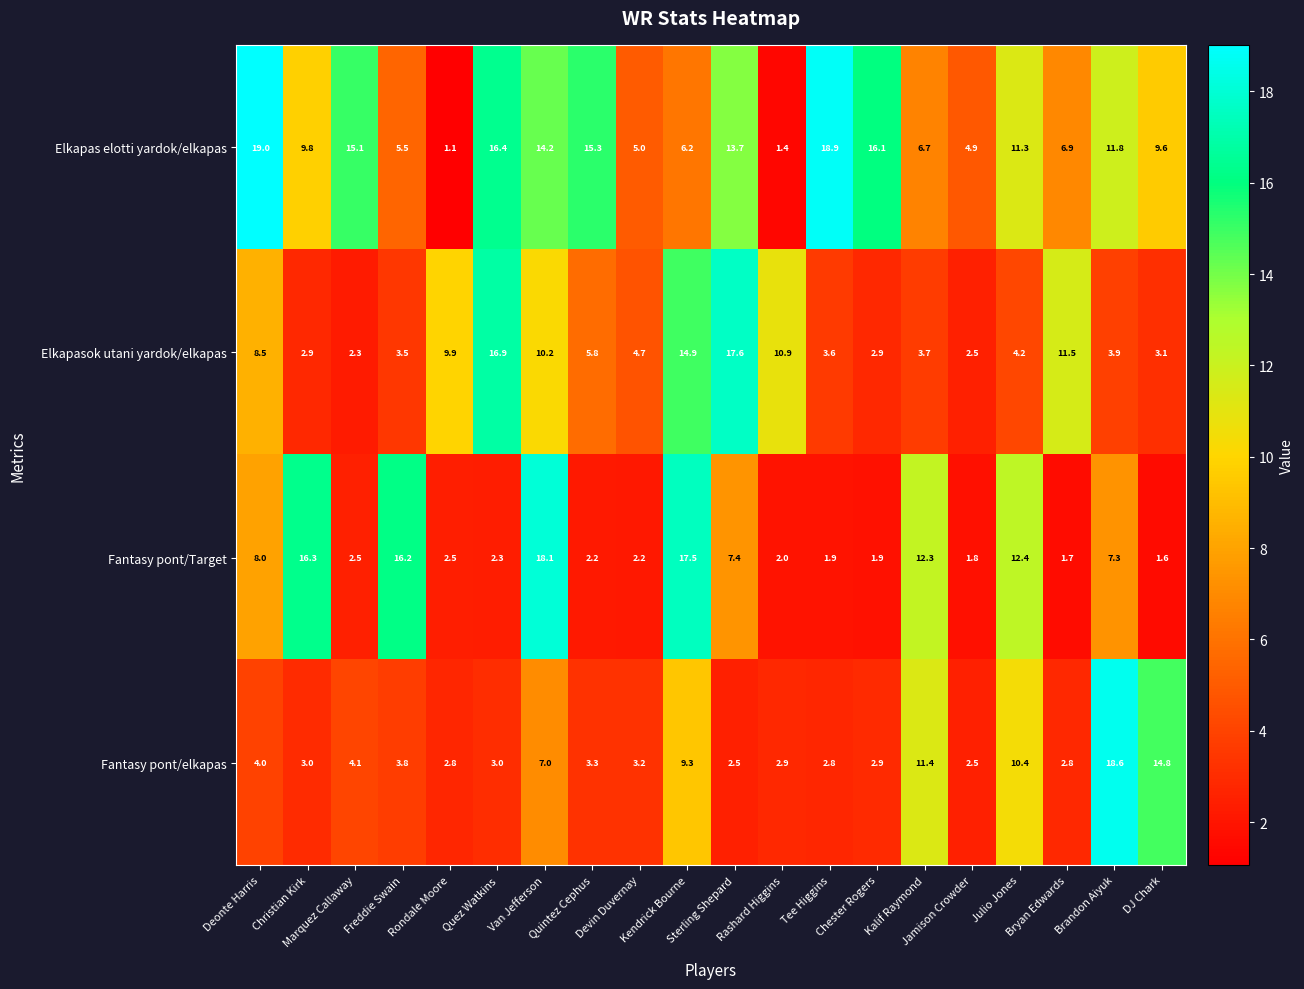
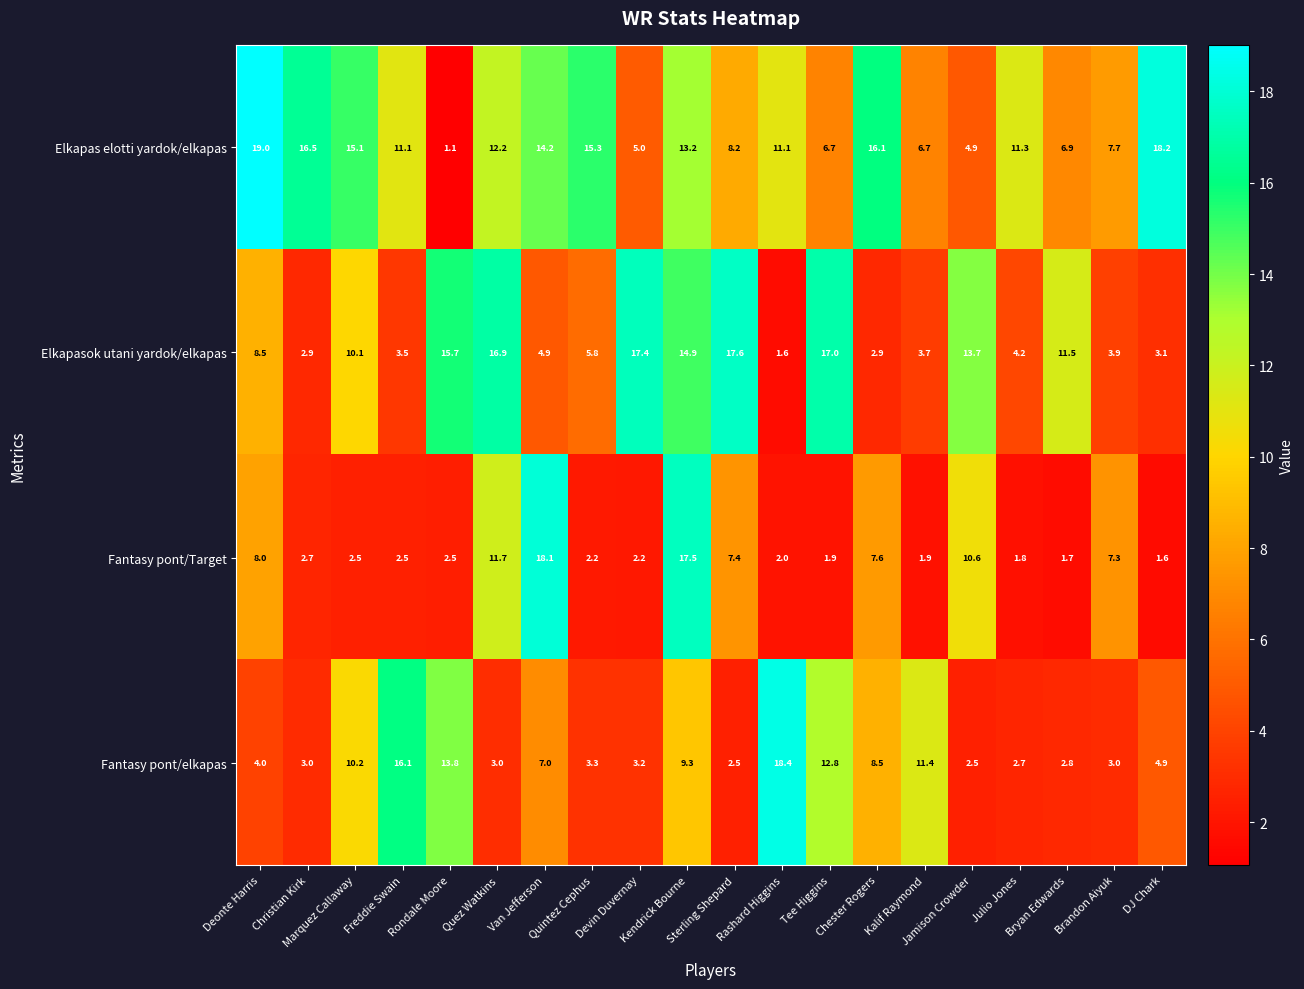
  {
    "Elkapas elotti yardok/elkapas": {
      "Deonte Harris": 19.0,
-     "Christian Kirk": 9.8,
+     "Christian Kirk": 16.5,
      "Marquez Callaway": 15.1,
-     "Freddie Swain": 5.5,
+     "Freddie Swain": 11.1,
      "Rondale Moore": 1.1,
-     "Quez Watkins": 16.4,
+     "Quez Watkins": 12.2,
      "Van Jefferson": 14.2,
      "Quintez Cephus": 15.3,
      "Devin Duvernay": 5.0,
-     "Kendrick Bourne": 6.2,
-     "Sterling Shepard": 13.7,
-     "Rashard Higgins": 1.4,
-     "Tee Higgins": 18.9,
+     "Kendrick Bourne": 13.2,
+     "Sterling Shepard": 8.2,
+     "Rashard Higgins": 11.1,
+     "Tee Higgins": 6.7,
      "Chester Rogers": 16.1,
      "Kalif Raymond": 6.7,
      "Jamison Crowder": 4.9,
      "Julio Jones": 11.3,
      "Bryan Edwards": 6.9,
-     "Brandon Aiyuk": 11.8,
-     "DJ Chark": 9.6
+     "Brandon Aiyuk": 7.7,
+     "DJ Chark": 18.2
    },
    "Elkapasok utani yardok/elkapas": {
      "Deonte Harris": 8.5,
      "Christian Kirk": 2.9,
-     "Marquez Callaway": 2.3,
+     "Marquez Callaway": 10.1,
      "Freddie Swain": 3.5,
-     "Rondale Moore": 9.9,
+     "Rondale Moore": 15.7,
      "Quez Watkins": 16.9,
-     "Van Jefferson": 10.2,
+     "Van Jefferson": 4.9,
      "Quintez Cephus": 5.8,
-     "Devin Duvernay": 4.7,
+     "Devin Duvernay": 17.4,
      "Kendrick Bourne": 14.9,
      "Sterling Shepard": 17.6,
-     "Rashard Higgins": 10.9,
-     "Tee Higgins": 3.6,
+     "Rashard Higgins": 1.6,
+     "Tee Higgins": 17.0,
      "Chester Rogers": 2.9,
      "Kalif Raymond": 3.7,
-     "Jamison Crowder": 2.5,
+     "Jamison Crowder": 13.7,
      "Julio Jones": 4.2,
      "Bryan Edwards": 11.5,
      "Brandon Aiyuk": 3.9,
      "DJ Chark": 3.1
    },
    "Fantasy pont/Target": {
      "Deonte Harris": 8.0,
-     "Christian Kirk": 16.3,
+     "Christian Kirk": 2.7,
      "Marquez Callaway": 2.5,
-     "Freddie Swain": 16.2,
+     "Freddie Swain": 2.5,
      "Rondale Moore": 2.5,
-     "Quez Watkins": 2.3,
+     "Quez Watkins": 11.7,
      "Van Jefferson": 18.1,
      "Quintez Cephus": 2.2,
      "Devin Duvernay": 2.2,
      "Kendrick Bourne": 17.5,
      "Sterling Shepard": 7.4,
      "Rashard Higgins": 2.0,
      "Tee Higgins": 1.9,
-     "Chester Rogers": 1.9,
-     "Kalif Raymond": 12.3,
-     "Jamison Crowder": 1.8,
-     "Julio Jones": 12.4,
+     "Chester Rogers": 7.6,
+     "Kalif Raymond": 1.9,
+     "Jamison Crowder": 10.6,
+     "Julio Jones": 1.8,
      "Bryan Edwards": 1.7,
      "Brandon Aiyuk": 7.3,
      "DJ Chark": 1.6
    },
    "Fantasy pont/elkapas": {
      "Deonte Harris": 4.0,
      "Christian Kirk": 3.0,
-     "Marquez Callaway": 4.1,
-     "Freddie Swain": 3.8,
-     "Rondale Moore": 2.8,
+     "Marquez Callaway": 10.2,
+     "Freddie Swain": 16.1,
+     "Rondale Moore": 13.8,
      "Quez Watkins": 3.0,
      "Van Jefferson": 7.0,
      "Quintez Cephus": 3.3,
      "Devin Duvernay": 3.2,
      "Kendrick Bourne": 9.3,
      "Sterling Shepard": 2.5,
-     "Rashard Higgins": 2.9,
-     "Tee Higgins": 2.8,
-     "Chester Rogers": 2.9,
+     "Rashard Higgins": 18.4,
+     "Tee Higgins": 12.8,
+     "Chester Rogers": 8.5,
      "Kalif Raymond": 11.4,
      "Jamison Crowder": 2.5,
-     "Julio Jones": 10.4,
+     "Julio Jones": 2.7,
      "Bryan Edwards": 2.8,
-     "Brandon Aiyuk": 18.6,
-     "DJ Chark": 14.8
+     "Brandon Aiyuk": 3.0,
+     "DJ Chark": 4.9
    }
  }
